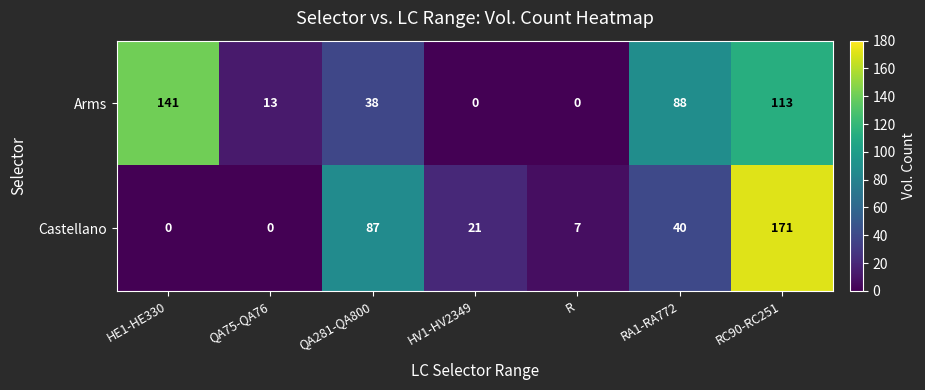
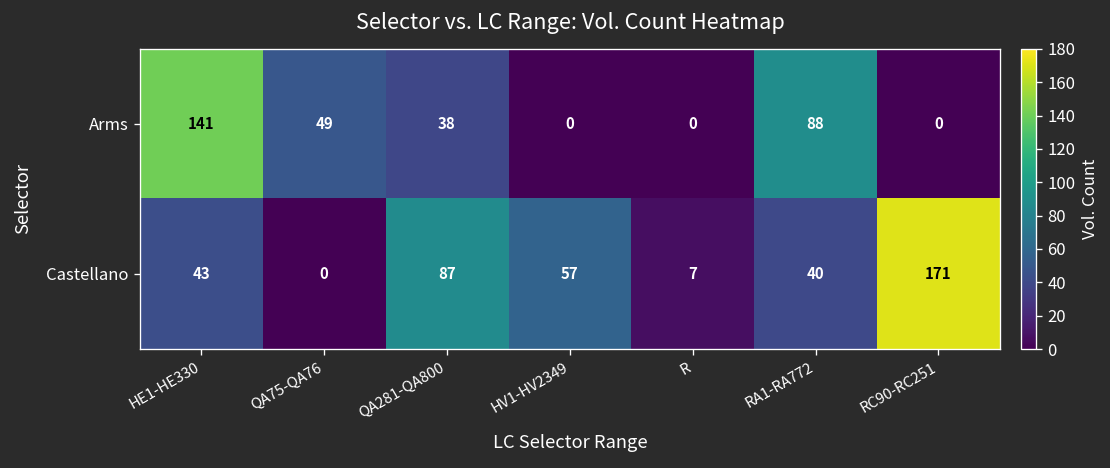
  {
    "Arms": {
      "HE1-HE330": 141,
-     "QA75-QA76": 13,
+     "QA75-QA76": 49,
      "QA281-QA800": 38,
      "HV1-HV2349": 0,
      "R": 0,
      "RA1-RA772": 88,
-     "RC90-RC251": 113
+     "RC90-RC251": 0
    },
    "Castellano": {
-     "HE1-HE330": 0,
+     "HE1-HE330": 43,
      "QA75-QA76": 0,
      "QA281-QA800": 87,
-     "HV1-HV2349": 21,
+     "HV1-HV2349": 57,
      "R": 7,
      "RA1-RA772": 40,
      "RC90-RC251": 171
    }
  }
